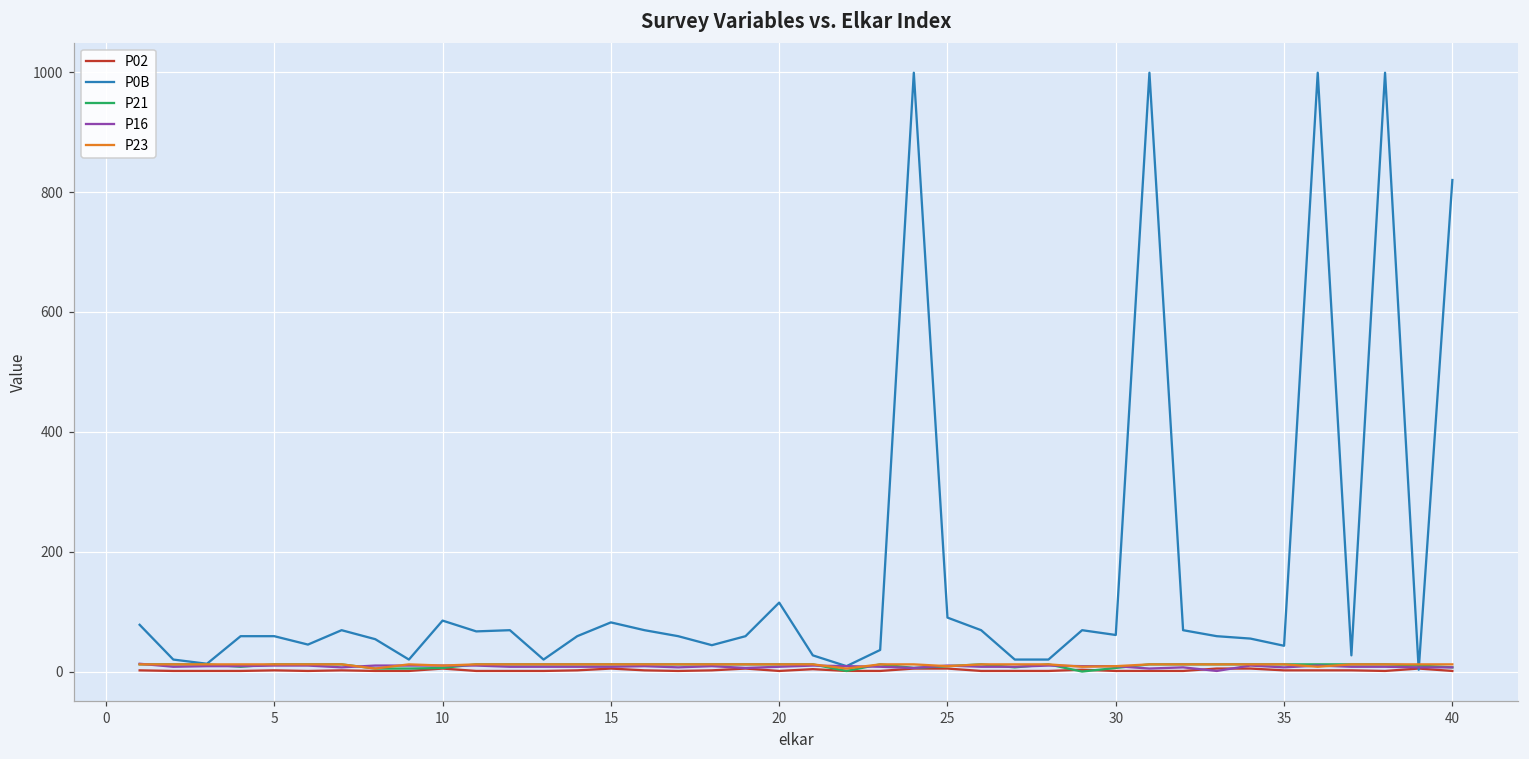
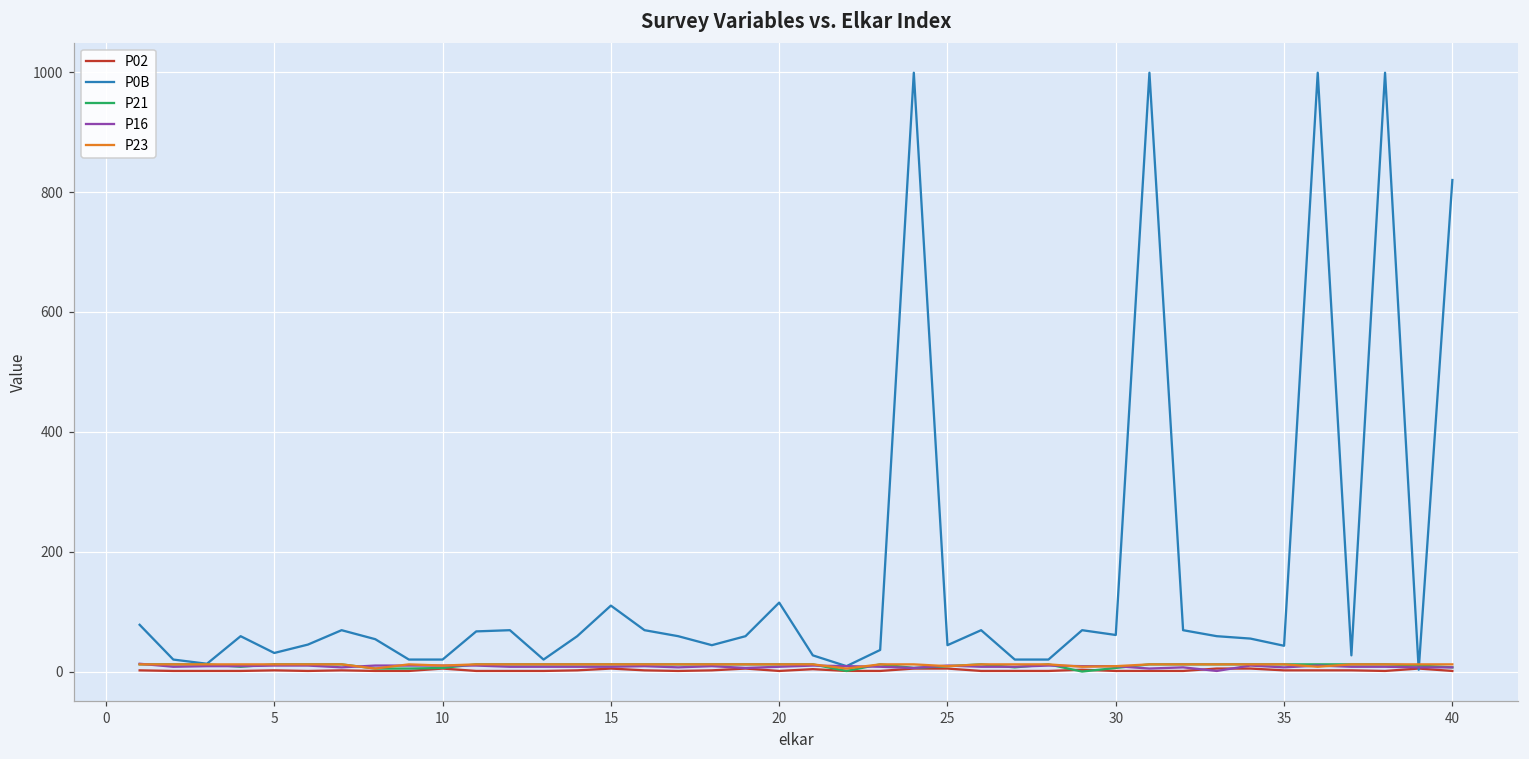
  {
    "P02": {
      "5": 0,
      "20": 0,
      "30": 0,
      "35": 0,
      "40": 0
    },
    "P0B": {
-     "5": 60,
-     "10": 90,
-     "15": 80,
+     "5": 30,
+     "10": 20,
+     "15": 110,
      "20": 120,
-     "25": 90,
+     "25": 40,
      "30": 60,
      "35": 40,
      "40": 820
    },
    "P16": {
      "35": 10
    },
    "P23": {
      "40": 10
    }
  }
